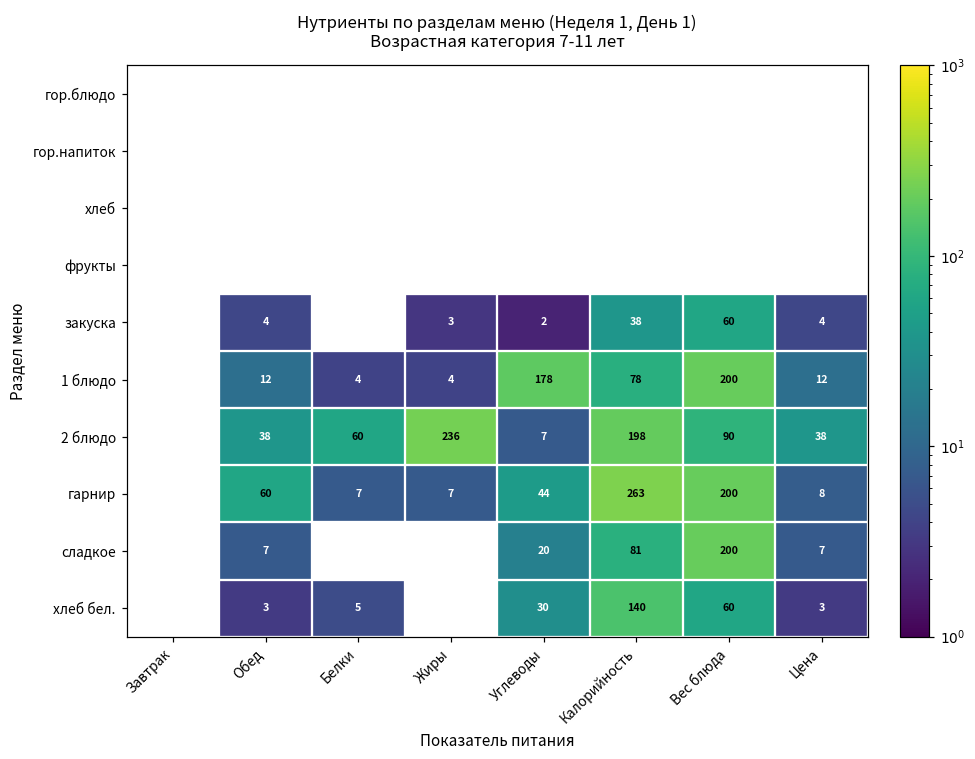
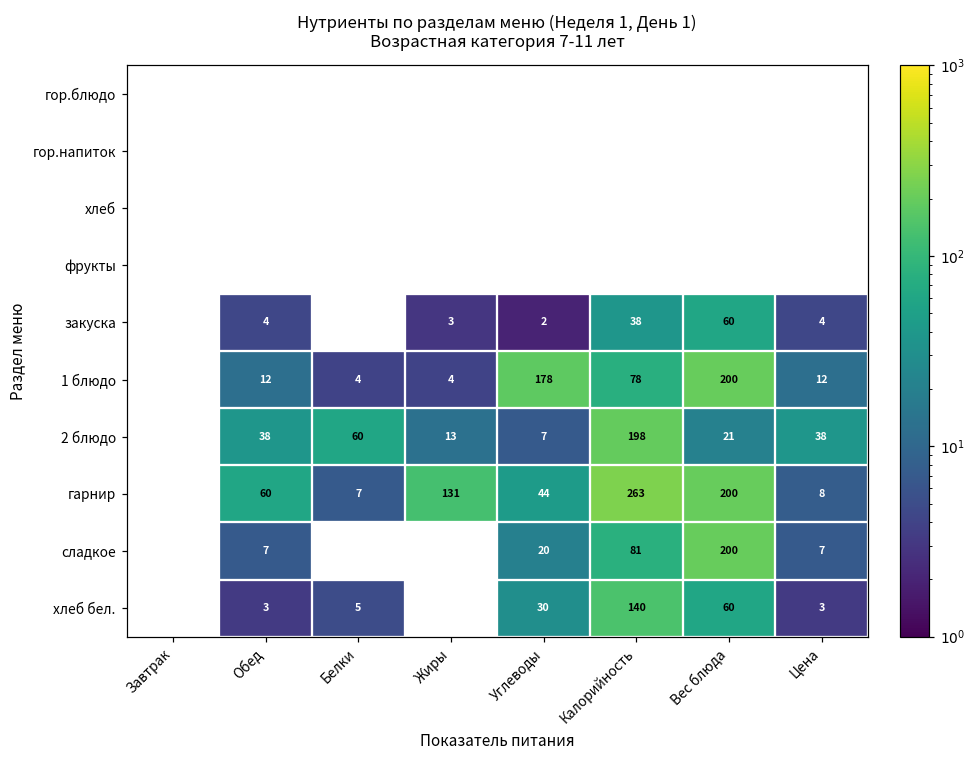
  {
    "закуска": {
      "Обед": 4,
      "Жиры": 3,
      "Углеводы": 2,
      "Калорийность": 38,
      "Вес блюда": 60,
      "Цена": 4
    },
    "1 блюдо": {
      "Обед": 12,
      "Белки": 4,
      "Жиры": 4,
      "Углеводы": 178,
      "Калорийность": 78,
      "Вес блюда": 200,
      "Цена": 12
    },
    "2 блюдо": {
      "Обед": 38,
      "Белки": 60,
-     "Жиры": 236,
+     "Жиры": 13,
      "Углеводы": 7,
      "Калорийность": 198,
-     "Вес блюда": 90,
+     "Вес блюда": 21,
      "Цена": 38
    },
    "гарнир": {
      "Обед": 60,
      "Белки": 7,
-     "Жиры": 7,
+     "Жиры": 131,
      "Углеводы": 44,
      "Калорийность": 263,
      "Вес блюда": 200,
      "Цена": 8
    },
    "сладкое": {
      "Обед": 7,
      "Углеводы": 20,
      "Калорийность": 81,
      "Вес блюда": 200,
      "Цена": 7
    },
    "хлеб бел.": {
      "Обед": 3,
      "Белки": 5,
      "Углеводы": 30,
      "Калорийность": 140,
      "Вес блюда": 60,
      "Цена": 3
    }
  }
